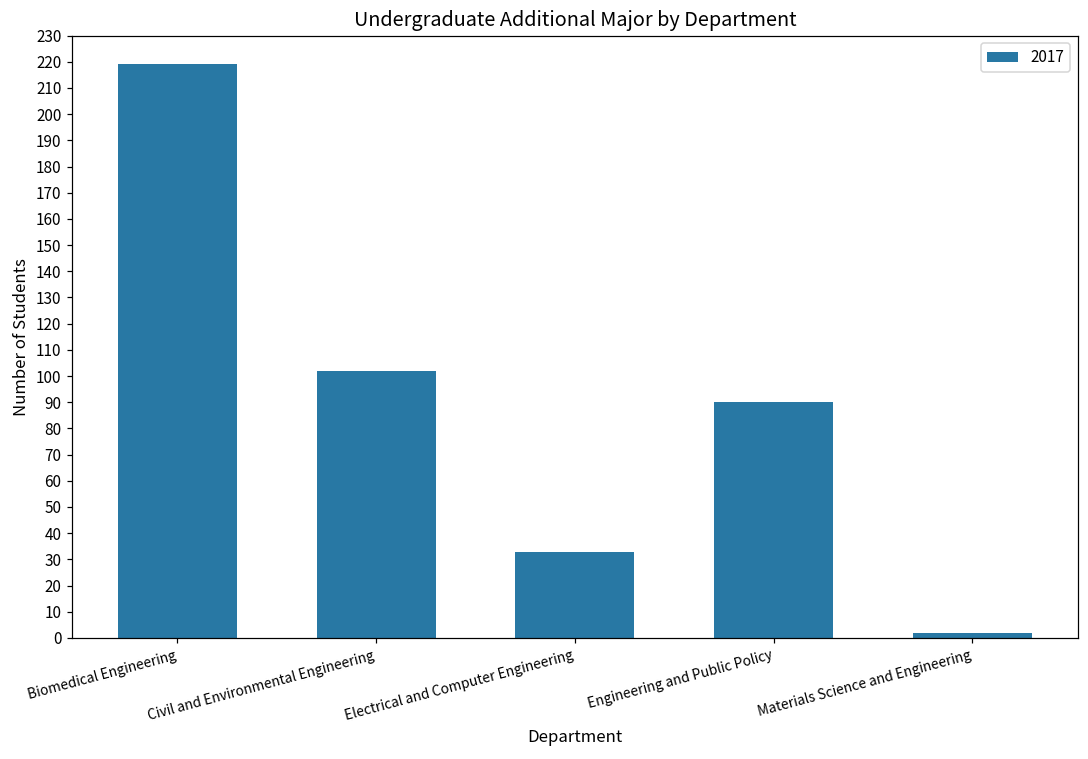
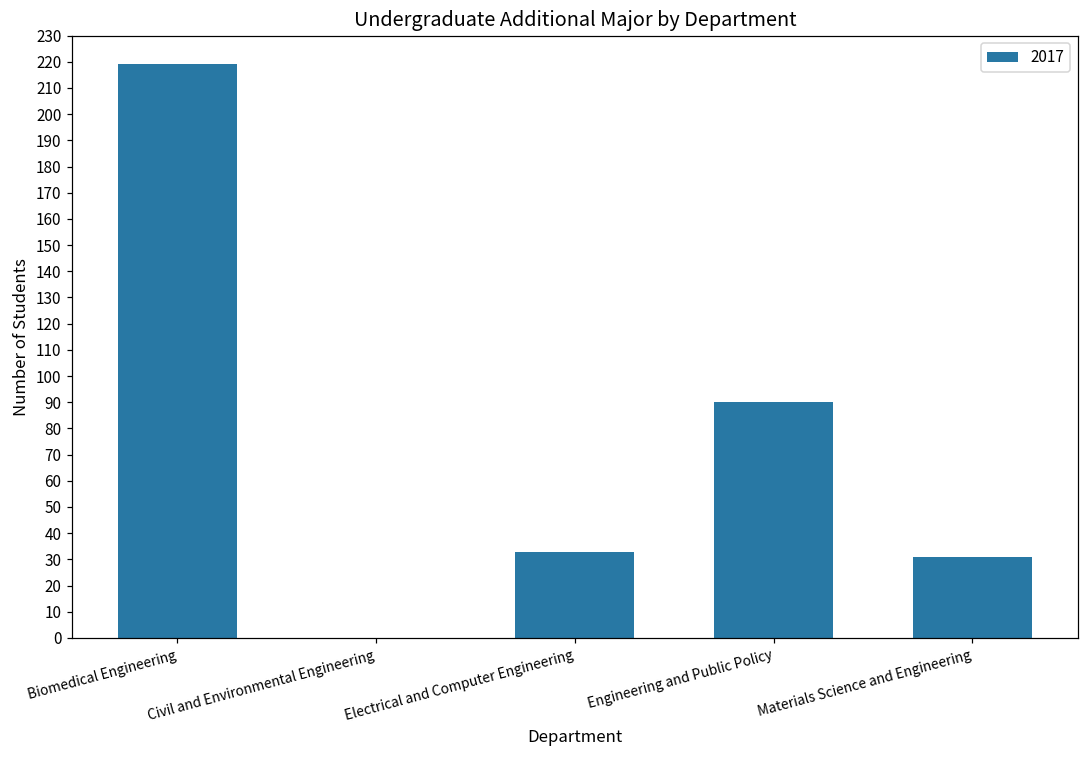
  {
    "Biomedical Engineering": 219,
-   "Civil and Environmental Engineering": 102,
+   "Civil and Environmental Engineering": 0,
    "Electrical and Computer Engineering": 33,
    "Engineering and Public Policy": 90,
-   "Materials Science and Engineering": 2
+   "Materials Science and Engineering": 31
  }
